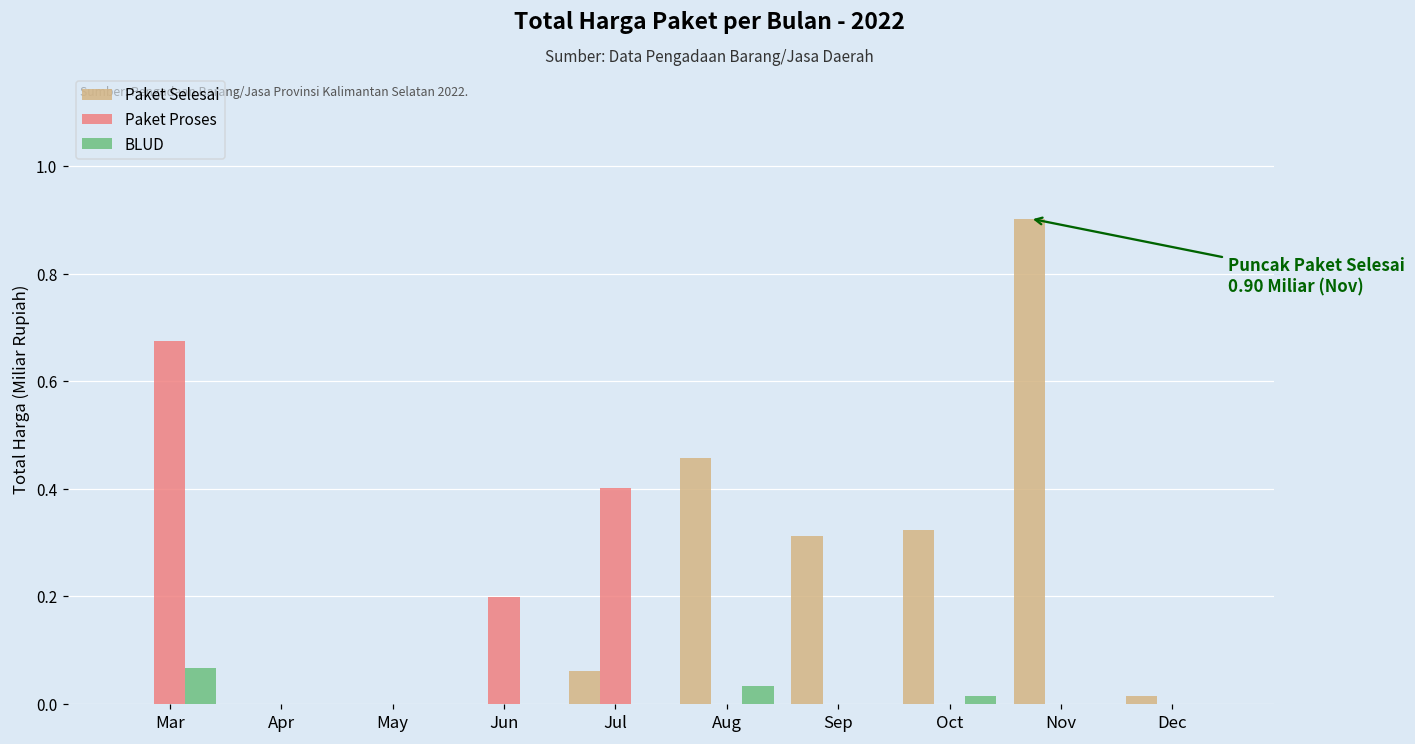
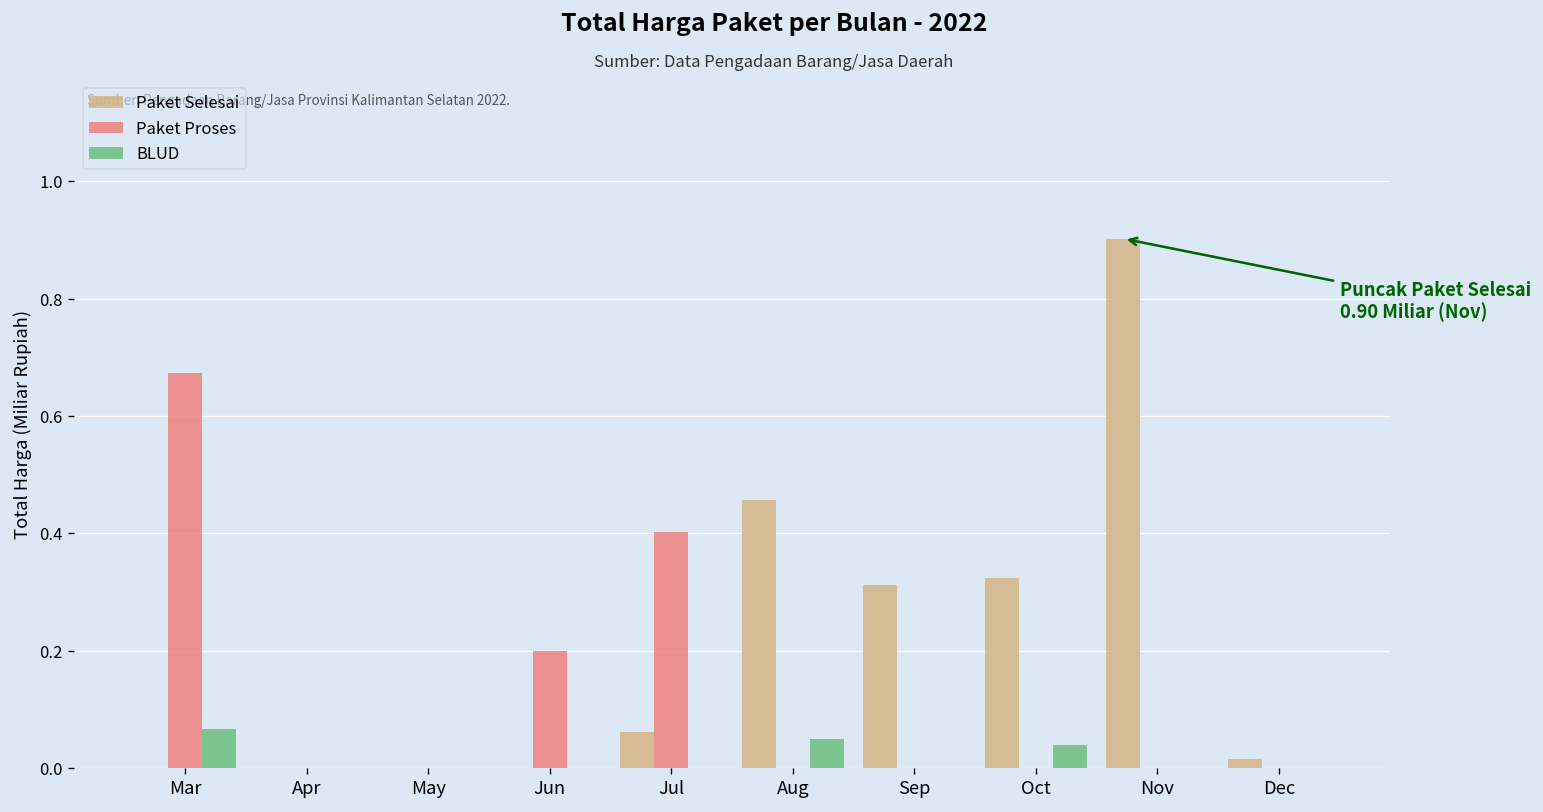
  {
    "BLUD": {
      "Mar": 0.07,
      "Apr": 0.00,
      "May": 0.00,
      "Jun": 0.00,
      "Jul": 0.00,
-     "Aug": 0.03,
+     "Aug": 0.05,
      "Sep": 0.00,
-     "Oct": 0.01,
+     "Oct": 0.04,
      "Nov": 0.00,
      "Dec": 0.00
    }
  }
